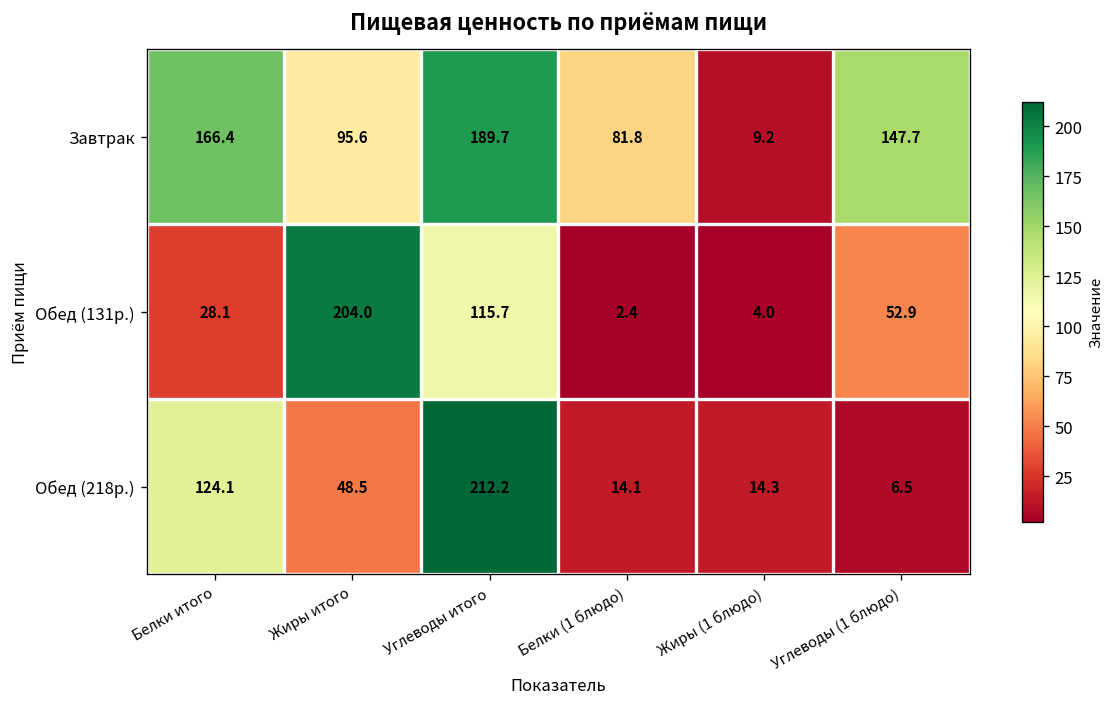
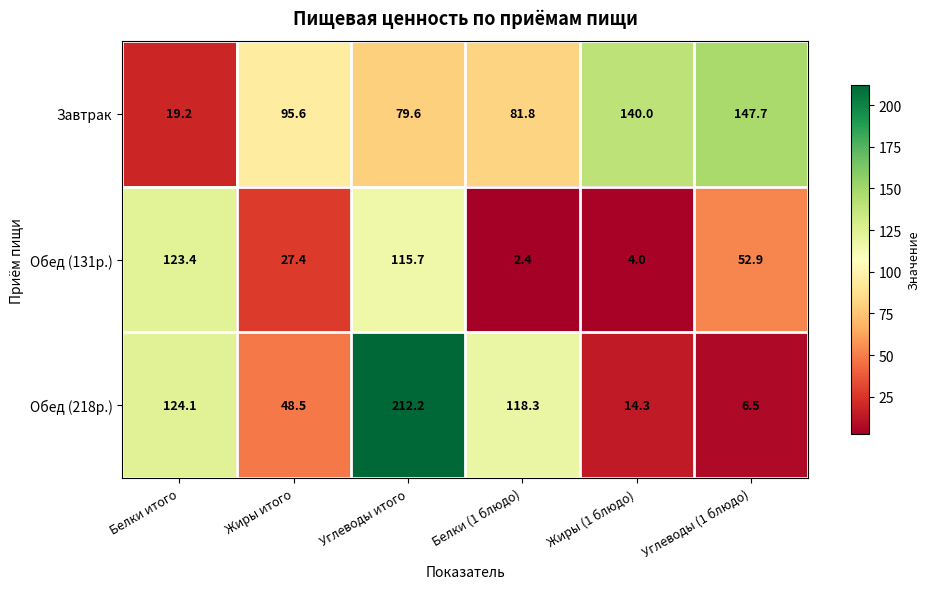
  {
    "Завтрак": {
-     "Белки итого": 166.4,
+     "Белки итого": 19.2,
      "Жиры итого": 95.6,
-     "Углеводы итого": 189.7,
+     "Углеводы итого": 79.6,
      "Белки (1 блюдо)": 81.8,
-     "Жиры (1 блюдо)": 9.2,
+     "Жиры (1 блюдо)": 140.0,
      "Углеводы (1 блюдо)": 147.7
    },
    "Обед (131р.)": {
-     "Белки итого": 28.1,
-     "Жиры итого": 204.0,
+     "Белки итого": 123.4,
+     "Жиры итого": 27.4,
      "Углеводы итого": 115.7,
      "Белки (1 блюдо)": 2.4,
      "Жиры (1 блюдо)": 4.0,
      "Углеводы (1 блюдо)": 52.9
    },
    "Обед (218р.)": {
      "Белки итого": 124.1,
      "Жиры итого": 48.5,
      "Углеводы итого": 212.2,
-     "Белки (1 блюдо)": 14.1,
+     "Белки (1 блюдо)": 118.3,
      "Жиры (1 блюдо)": 14.3,
      "Углеводы (1 блюдо)": 6.5
    }
  }
